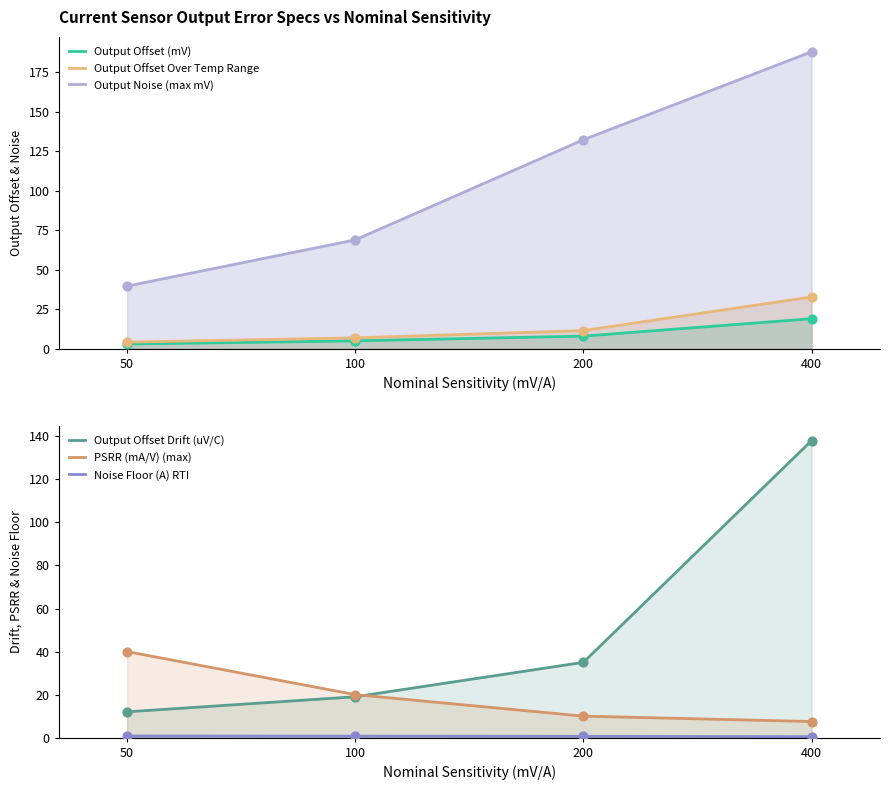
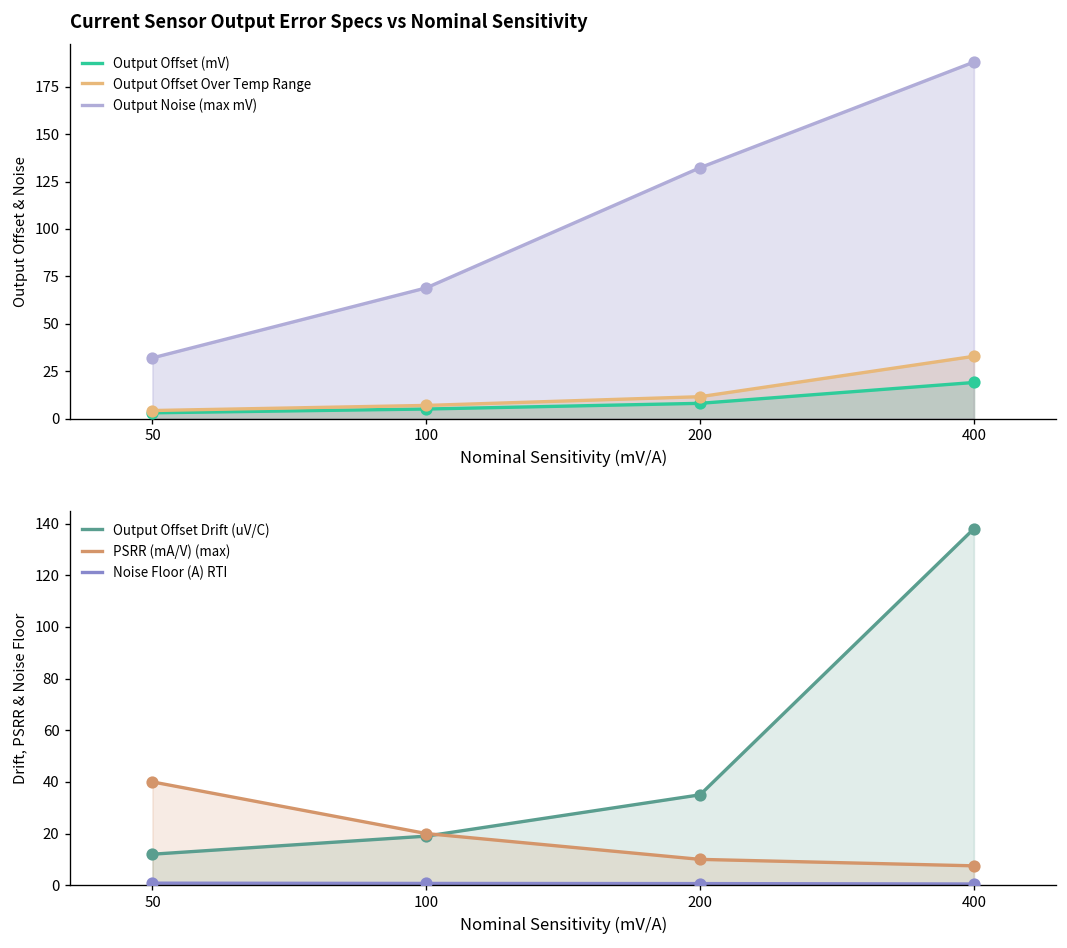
  {
    "Current Sensor Output Error Specs vs Nominal Sensitivity": {
      "Output Offset (mV)": {
        "100": 5,
        "200": 8,
        "400": 19
      },
      "Output Offset Over Temp Range": {
        "100": 7,
        "200": 12,
        "400": 33
      },
      "Output Noise (max mV)": {
-       "50": 40,
+       "50": 32,
        "100": 69,
        "200": 132,
        "400": 188
      }
    }
  }
